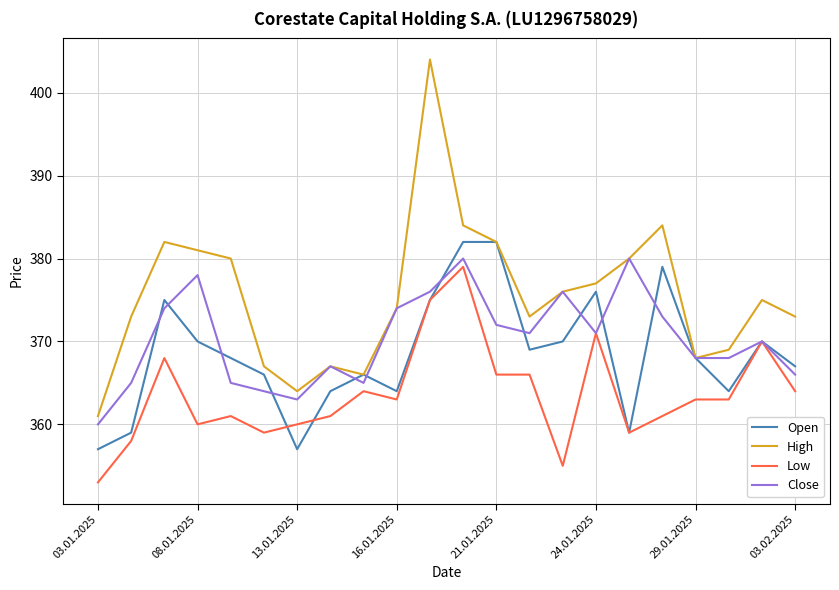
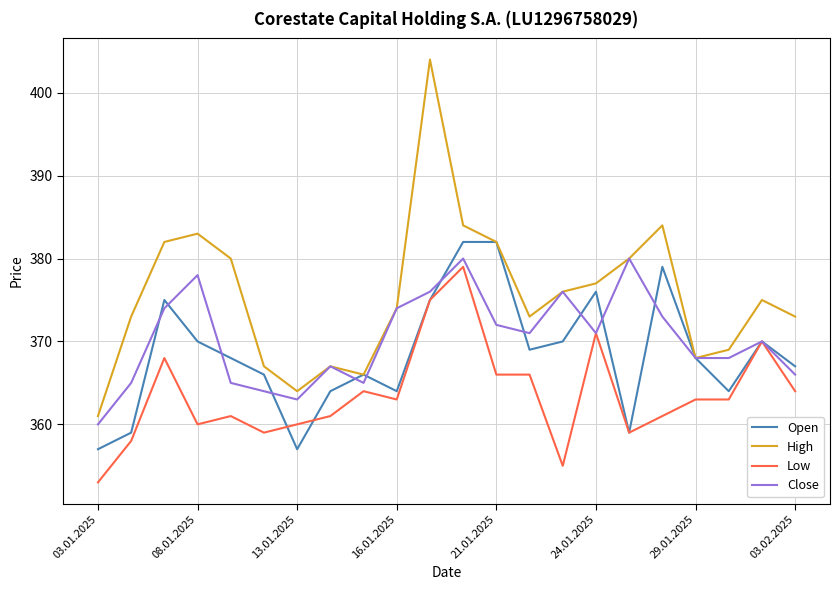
  {
    "Open": {
      "03.01.2025": 357,
      "08.01.2025": 370,
      "13.01.2025": 357,
      "16.01.2025": 364,
      "24.01.2025": 376,
      "03.02.2025": 367
    },
    "High": {
      "03.01.2025": 361,
-     "08.01.2025": 381,
+     "08.01.2025": 383,
      "13.01.2025": 364,
      "24.01.2025": 377,
      "03.02.2025": 373
    },
    "Low": {
      "03.01.2025": 353,
      "08.01.2025": 360,
      "13.01.2025": 360,
      "16.01.2025": 363,
      "21.01.2025": 366,
      "29.01.2025": 363,
      "03.02.2025": 364
    },
    "Close": {
      "03.01.2025": 360,
      "08.01.2025": 378,
      "13.01.2025": 363,
      "21.01.2025": 372,
      "03.02.2025": 366
    }
  }
